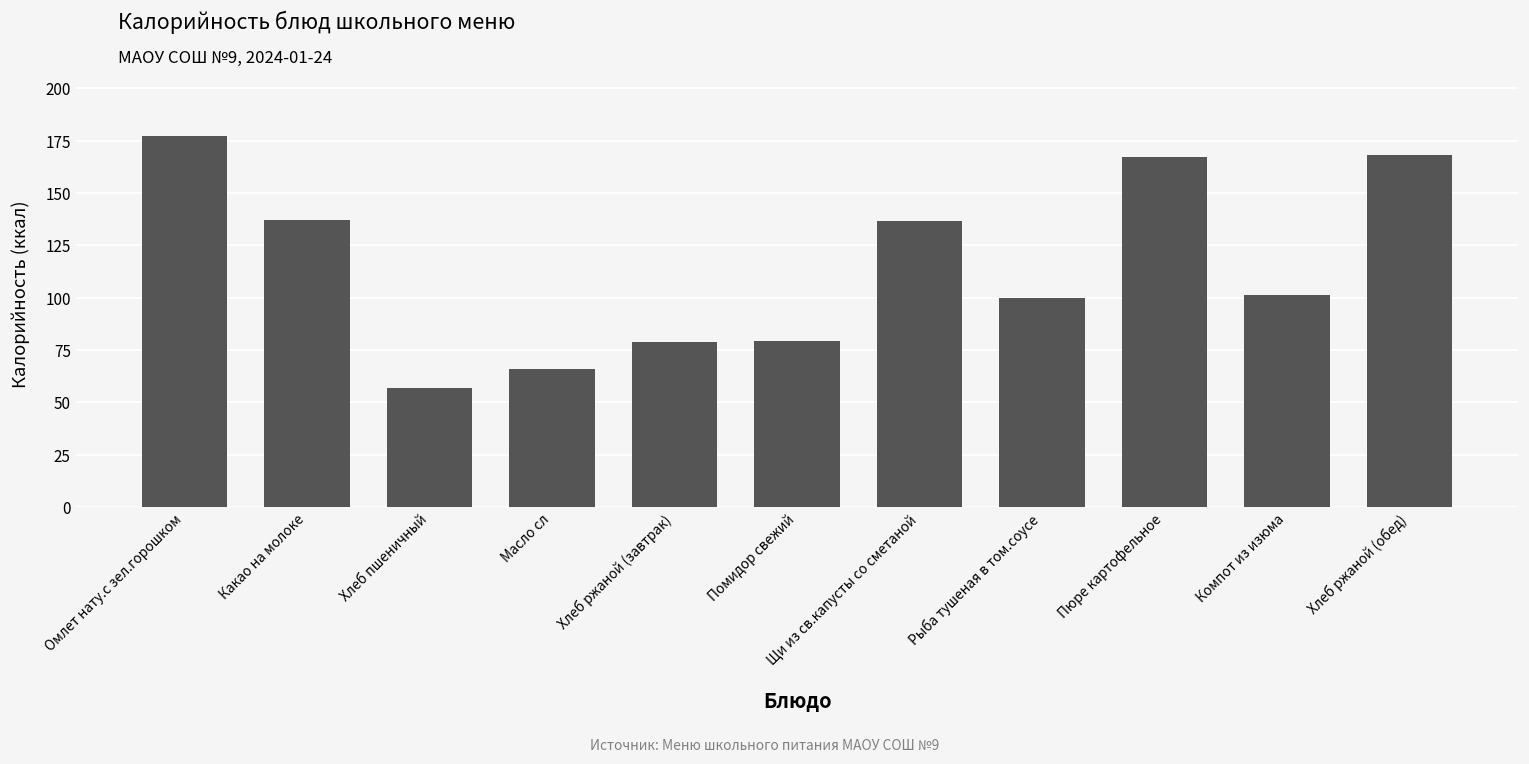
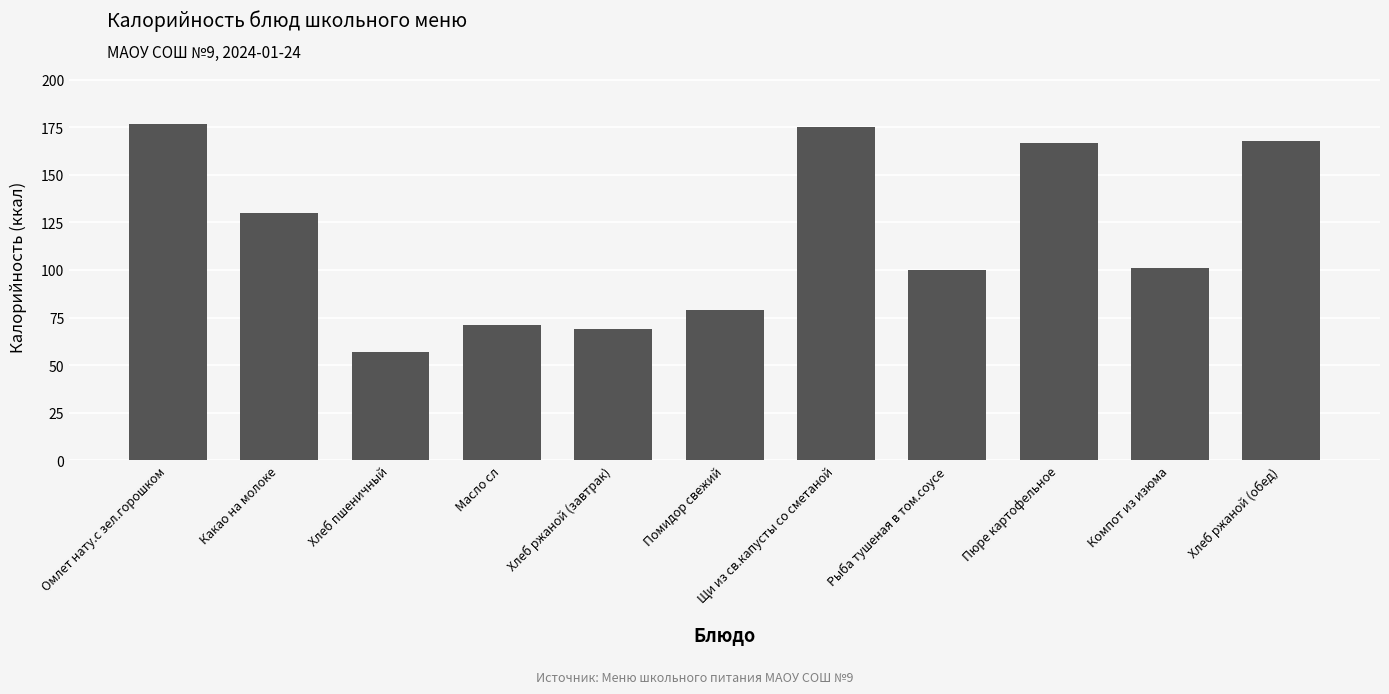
  {
    "Омлет нату.с зел.горошком": 177,
-   "Какао на молоке": 137,
+   "Какао на молоке": 130,
    "Хлеб пшеничный": 57,
-   "Масло сл": 66,
-   "Хлеб ржаной (завтрак)": 79,
+   "Масло сл": 71,
+   "Хлеб ржаной (завтрак)": 69,
    "Помидор свежий": 79,
-   "Щи из св.капусты со сметаной": 137,
+   "Щи из св.капусты со сметаной": 175,
    "Рыба тушеная в том.соусе": 100,
    "Пюре картофельное": 167,
    "Компот из изюма": 101,
    "Хлеб ржаной (обед)": 168
  }
